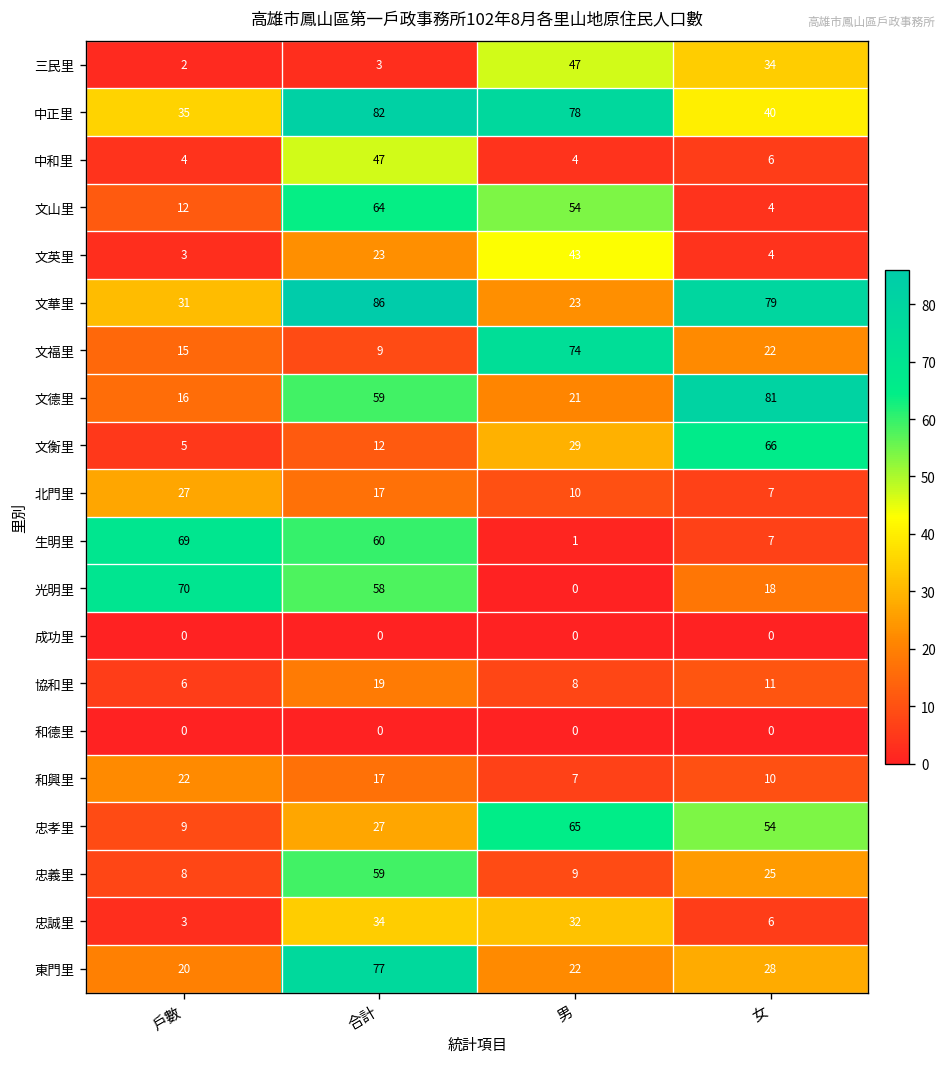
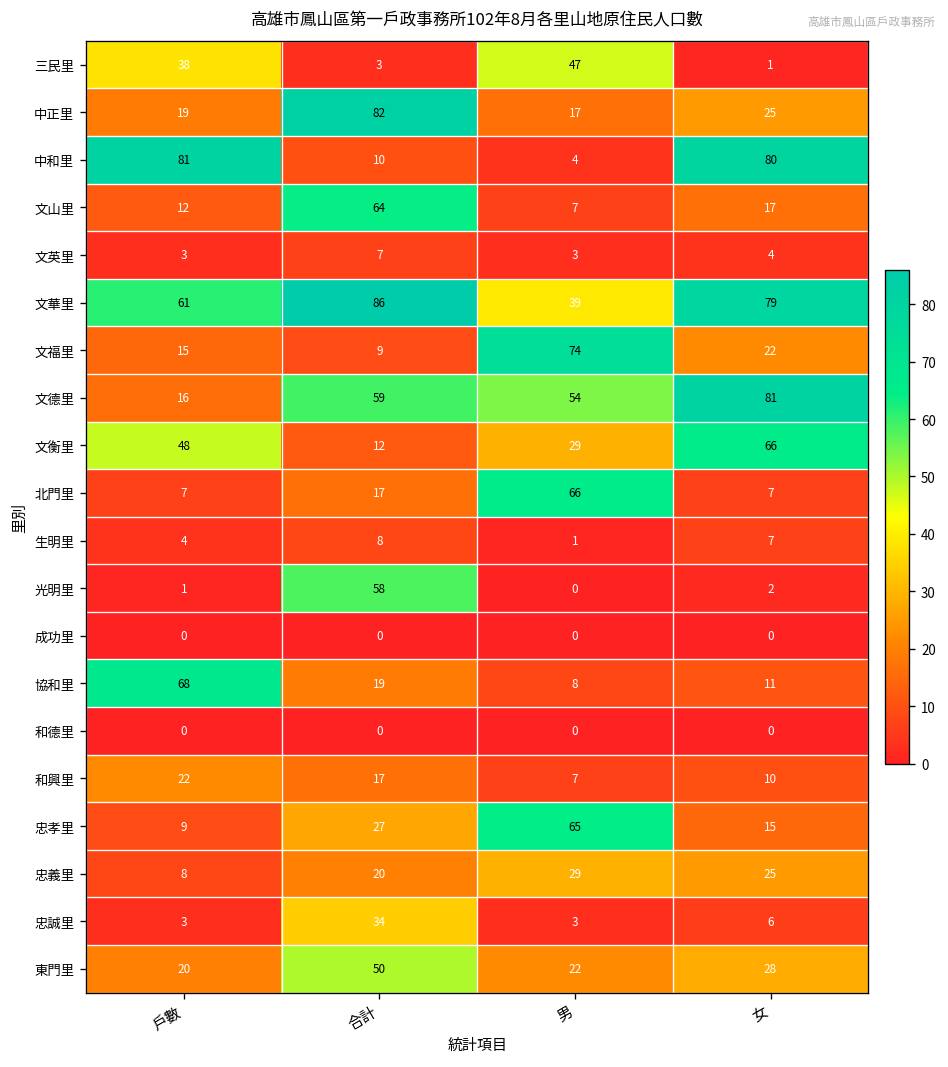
  {
    "三民里": {
-     "戶數": 2,
+     "戶數": 38,
      "合計": 3,
      "男": 47,
-     "女": 34
+     "女": 1
    },
    "中正里": {
-     "戶數": 35,
+     "戶數": 19,
      "合計": 82,
-     "男": 78,
-     "女": 40
+     "男": 17,
+     "女": 25
    },
    "中和里": {
-     "戶數": 4,
-     "合計": 47,
+     "戶數": 81,
+     "合計": 10,
      "男": 4,
-     "女": 6
+     "女": 80
    },
    "文山里": {
      "戶數": 12,
      "合計": 64,
-     "男": 54,
-     "女": 4
+     "男": 7,
+     "女": 17
    },
    "文英里": {
      "戶數": 3,
-     "合計": 23,
-     "男": 43,
+     "合計": 7,
+     "男": 3,
      "女": 4
    },
    "文華里": {
-     "戶數": 31,
+     "戶數": 61,
      "合計": 86,
-     "男": 23,
+     "男": 39,
      "女": 79
    },
    "文福里": {
      "戶數": 15,
      "合計": 9,
      "男": 74,
      "女": 22
    },
    "文德里": {
      "戶數": 16,
      "合計": 59,
-     "男": 21,
+     "男": 54,
      "女": 81
    },
    "文衡里": {
-     "戶數": 5,
+     "戶數": 48,
      "合計": 12,
      "男": 29,
      "女": 66
    },
    "北門里": {
-     "戶數": 27,
+     "戶數": 7,
      "合計": 17,
-     "男": 10,
+     "男": 66,
      "女": 7
    },
    "生明里": {
-     "戶數": 69,
-     "合計": 60,
+     "戶數": 4,
+     "合計": 8,
      "男": 1,
      "女": 7
    },
    "光明里": {
-     "戶數": 70,
+     "戶數": 1,
      "合計": 58,
      "男": 0,
-     "女": 18
+     "女": 2
    },
    "成功里": {
      "戶數": 0,
      "合計": 0,
      "男": 0,
      "女": 0
    },
    "協和里": {
-     "戶數": 6,
+     "戶數": 68,
      "合計": 19,
      "男": 8,
      "女": 11
    },
    "和德里": {
      "戶數": 0,
      "合計": 0,
      "男": 0,
      "女": 0
    },
    "和興里": {
      "戶數": 22,
      "合計": 17,
      "男": 7,
      "女": 10
    },
    "忠孝里": {
      "戶數": 9,
      "合計": 27,
      "男": 65,
-     "女": 54
+     "女": 15
    },
    "忠義里": {
      "戶數": 8,
-     "合計": 59,
-     "男": 9,
+     "合計": 20,
+     "男": 29,
      "女": 25
    },
    "忠誠里": {
      "戶數": 3,
      "合計": 34,
-     "男": 32,
+     "男": 3,
      "女": 6
    },
    "東門里": {
      "戶數": 20,
-     "合計": 77,
+     "合計": 50,
      "男": 22,
      "女": 28
    }
  }
